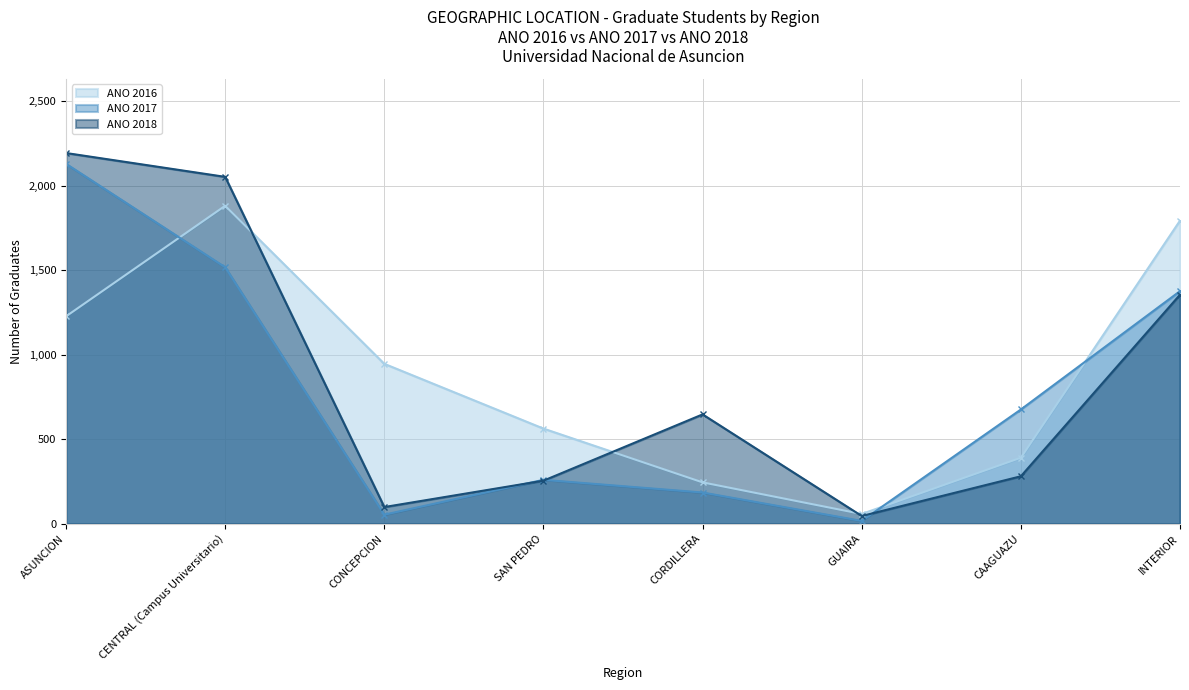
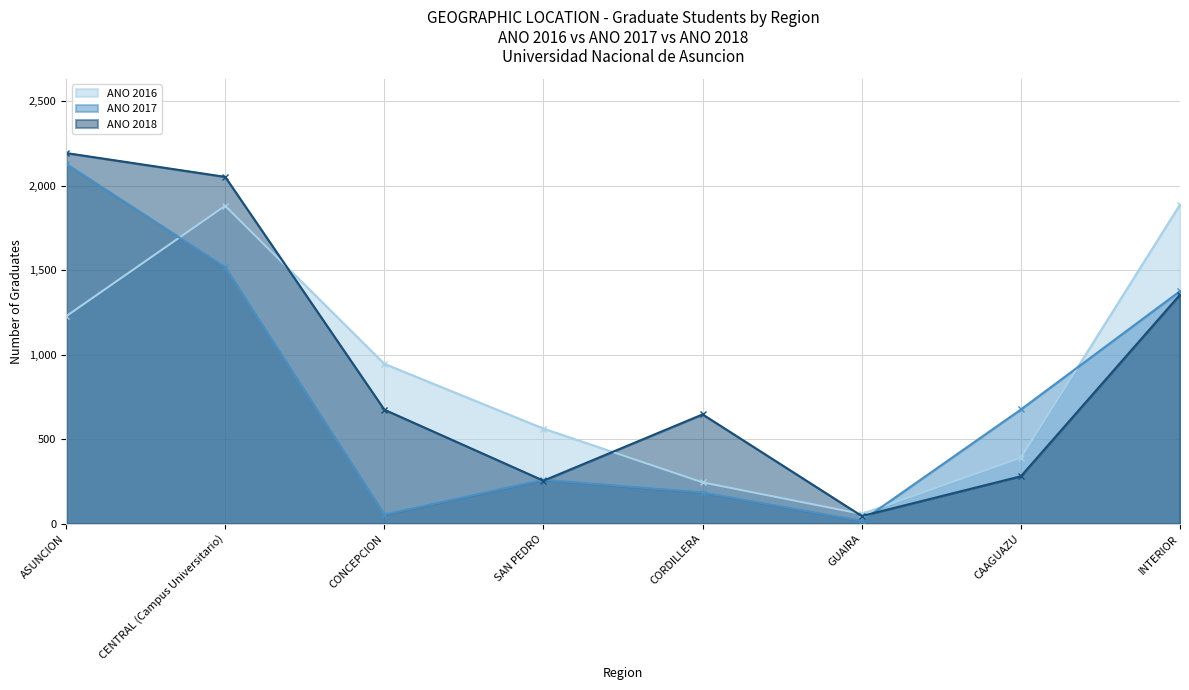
  {
    "ANO 2016": {
      "ASUNCION": "1,230",
      "CENTRAL (Campus Universitario)": "1,880",
      "CONCEPCION": "950",
      "SAN PEDRO": "560",
      "CORDILLERA": "250",
      "CAAGUAZU": "390",
-     "INTERIOR": "1,790"
+     "INTERIOR": "1,890"
    },
    "ANO 2017": {
      "ASUNCION": "2,130",
      "CENTRAL (Campus Universitario)": "1,520",
      "CONCEPCION": "50",
      "CORDILLERA": "190",
      "GUAIRA": "20",
      "CAAGUAZU": "680",
      "INTERIOR": "1,380"
    },
    "ANO 2018": {
      "ASUNCION": "2,190",
      "CENTRAL (Campus Universitario)": "2,050",
-     "CONCEPCION": "100",
+     "CONCEPCION": "680",
      "CORDILLERA": "650",
      "CAAGUAZU": "280",
      "INTERIOR": "1,360"
    }
  }
